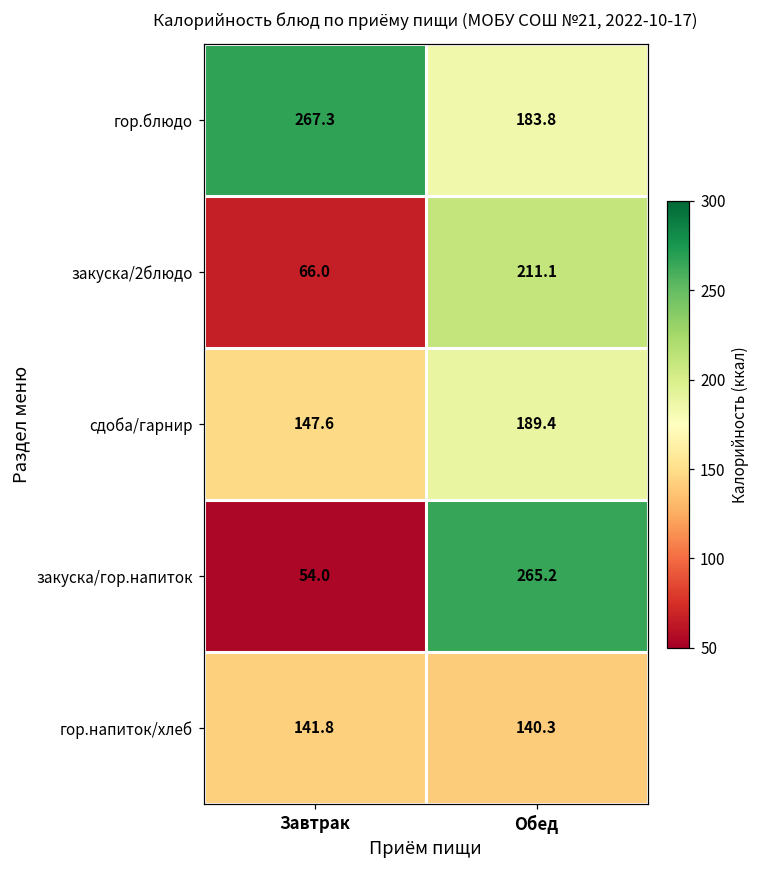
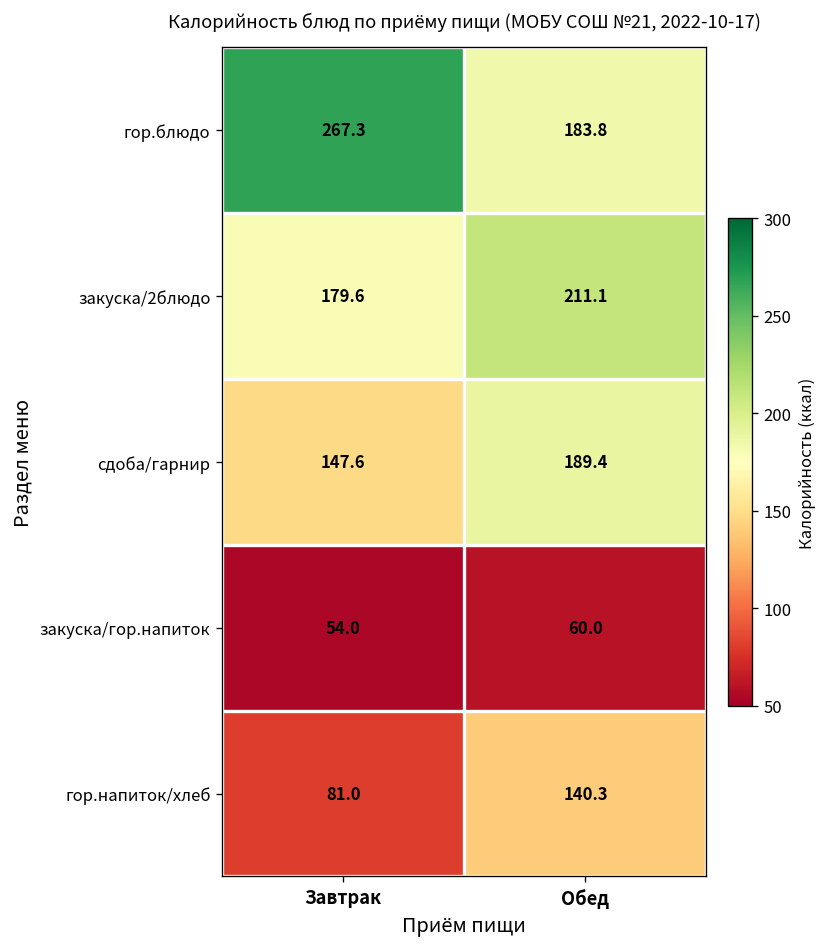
  {
    "гор.блюдо": {
      "Завтрак": 267.3,
      "Обед": 183.8
    },
    "закуска/2блюдо": {
-     "Завтрак": 66.0,
+     "Завтрак": 179.6,
      "Обед": 211.1
    },
    "сдоба/гарнир": {
      "Завтрак": 147.6,
      "Обед": 189.4
    },
    "закуска/гор.напиток": {
      "Завтрак": 54.0,
-     "Обед": 265.2
+     "Обед": 60.0
    },
    "гор.напиток/хлеб": {
-     "Завтрак": 141.8,
+     "Завтрак": 81.0,
      "Обед": 140.3
    }
  }
